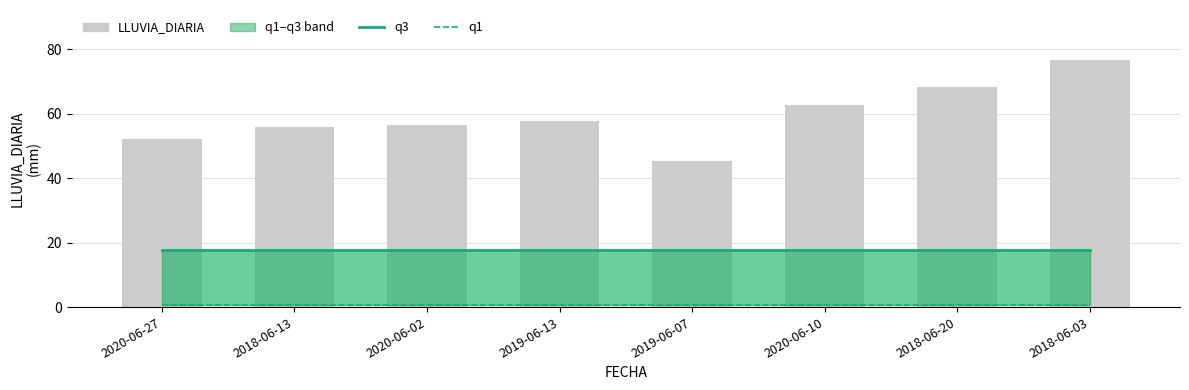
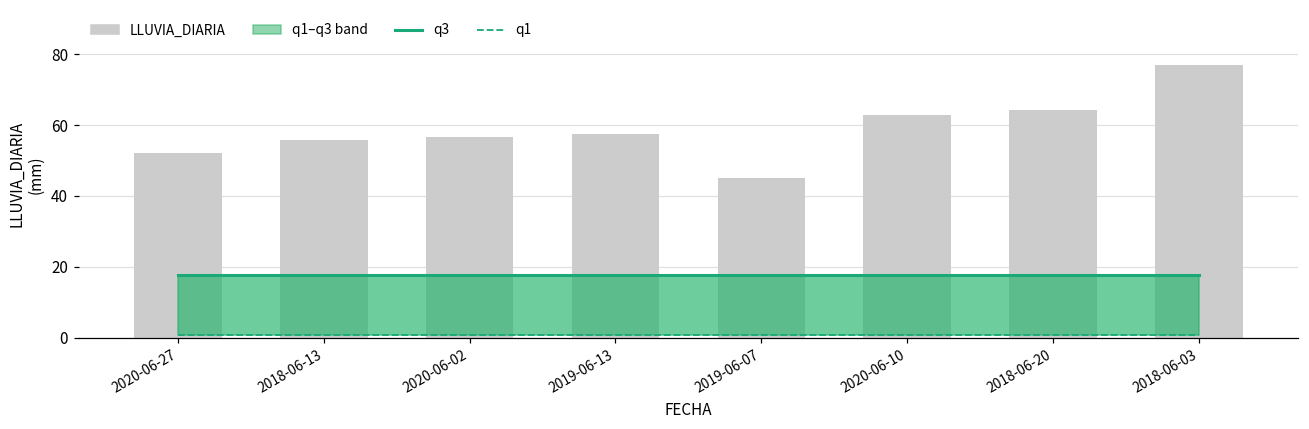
  {
    "LLUVIA_DIARIA": {
      "2020-06-27": 52,
      "2018-06-13": 56,
      "2020-06-02": 57,
      "2019-06-13": 58,
      "2019-06-07": 45,
      "2020-06-10": 63,
-     "2018-06-20": 68,
+     "2018-06-20": 64,
      "2018-06-03": 77
    }
  }
